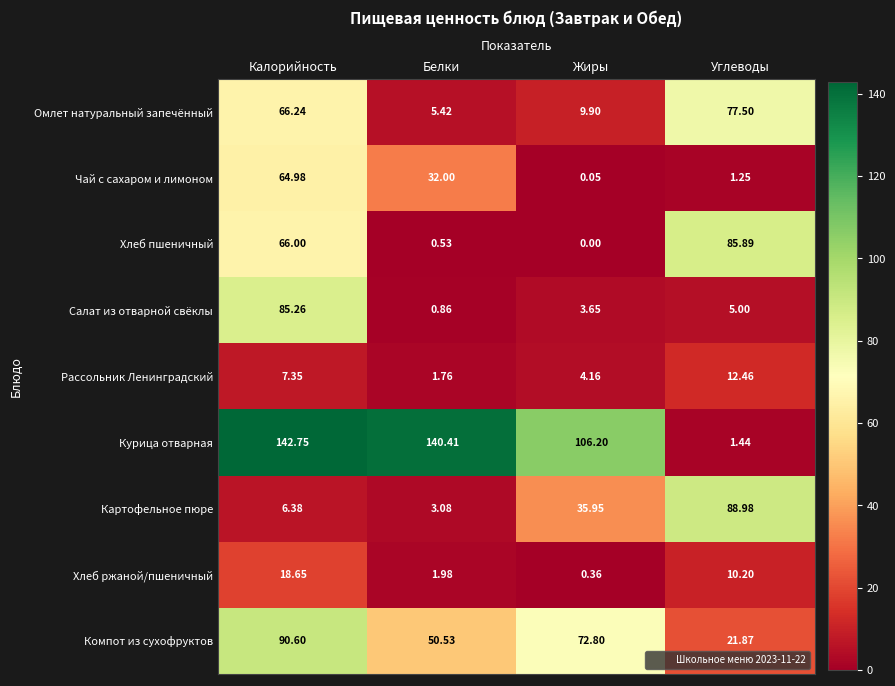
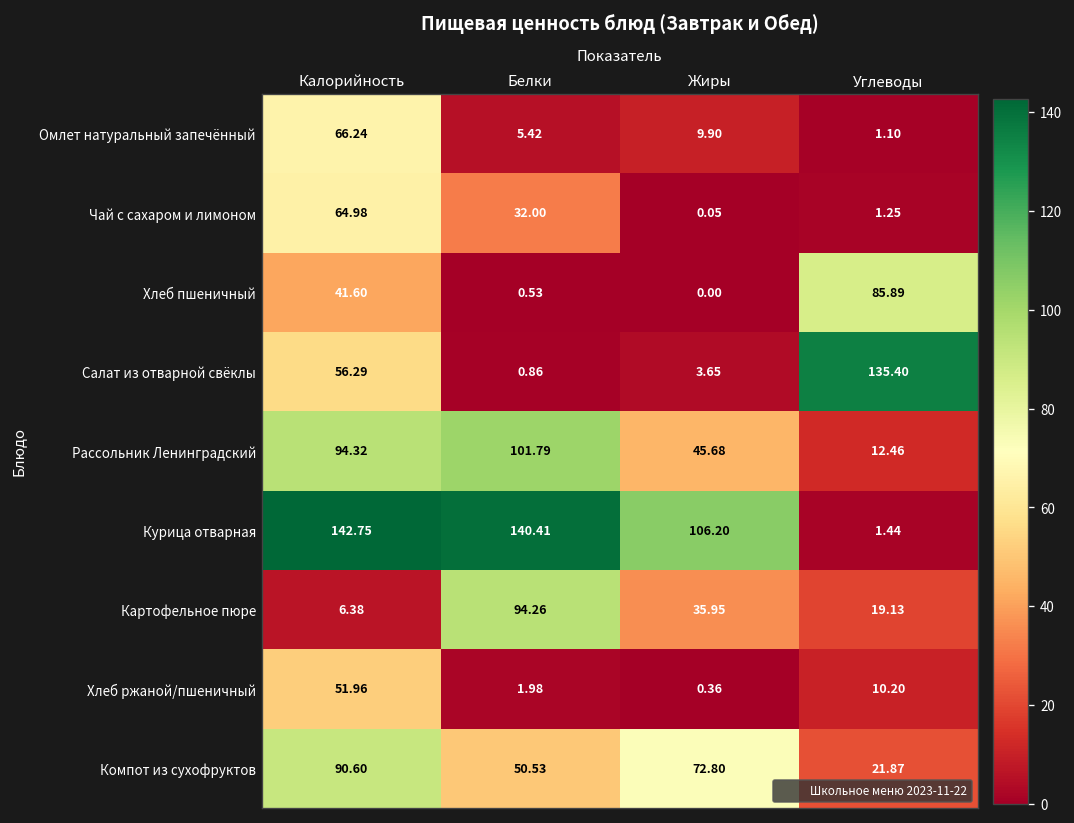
  {
    "Омлет натуральный запечённый": {
      "Калорийность": 66.24,
      "Белки": 5.42,
      "Жиры": 9.90,
-     "Углеводы": 77.50
+     "Углеводы": 1.10
    },
    "Чай с сахаром и лимоном": {
      "Калорийность": 64.98,
      "Белки": 32.00,
      "Жиры": 0.05,
      "Углеводы": 1.25
    },
    "Хлеб пшеничный": {
-     "Калорийность": 66.00,
+     "Калорийность": 41.60,
      "Белки": 0.53,
      "Жиры": 0.00,
      "Углеводы": 85.89
    },
    "Салат из отварной свёклы": {
-     "Калорийность": 85.26,
+     "Калорийность": 56.29,
      "Белки": 0.86,
      "Жиры": 3.65,
-     "Углеводы": 5.00
+     "Углеводы": 135.40
    },
    "Рассольник Ленинградский": {
-     "Калорийность": 7.35,
-     "Белки": 1.76,
-     "Жиры": 4.16,
+     "Калорийность": 94.32,
+     "Белки": 101.79,
+     "Жиры": 45.68,
      "Углеводы": 12.46
    },
    "Курица отварная": {
      "Калорийность": 142.75,
      "Белки": 140.41,
      "Жиры": 106.20,
      "Углеводы": 1.44
    },
    "Картофельное пюре": {
      "Калорийность": 6.38,
-     "Белки": 3.08,
+     "Белки": 94.26,
      "Жиры": 35.95,
-     "Углеводы": 88.98
+     "Углеводы": 19.13
    },
    "Хлеб ржаной/пшеничный": {
-     "Калорийность": 18.65,
+     "Калорийность": 51.96,
      "Белки": 1.98,
      "Жиры": 0.36,
      "Углеводы": 10.20
    },
    "Компот из сухофруктов": {
      "Калорийность": 90.60,
      "Белки": 50.53,
      "Жиры": 72.80,
      "Углеводы": 21.87
    }
  }
